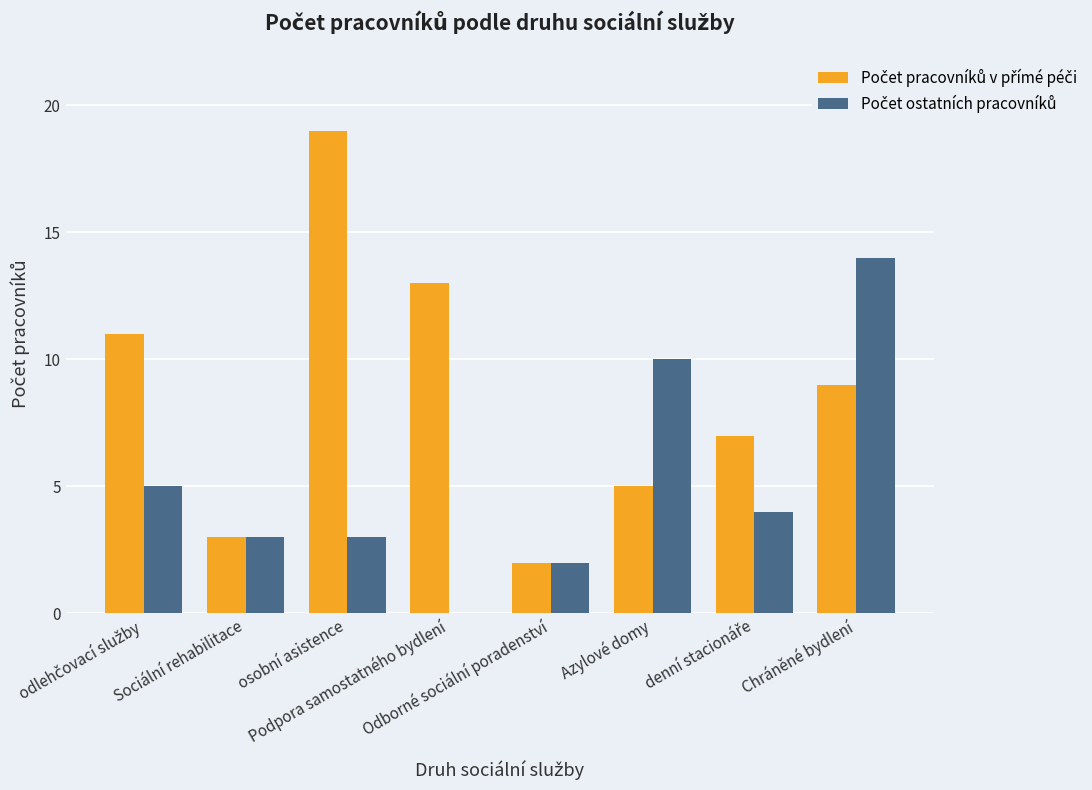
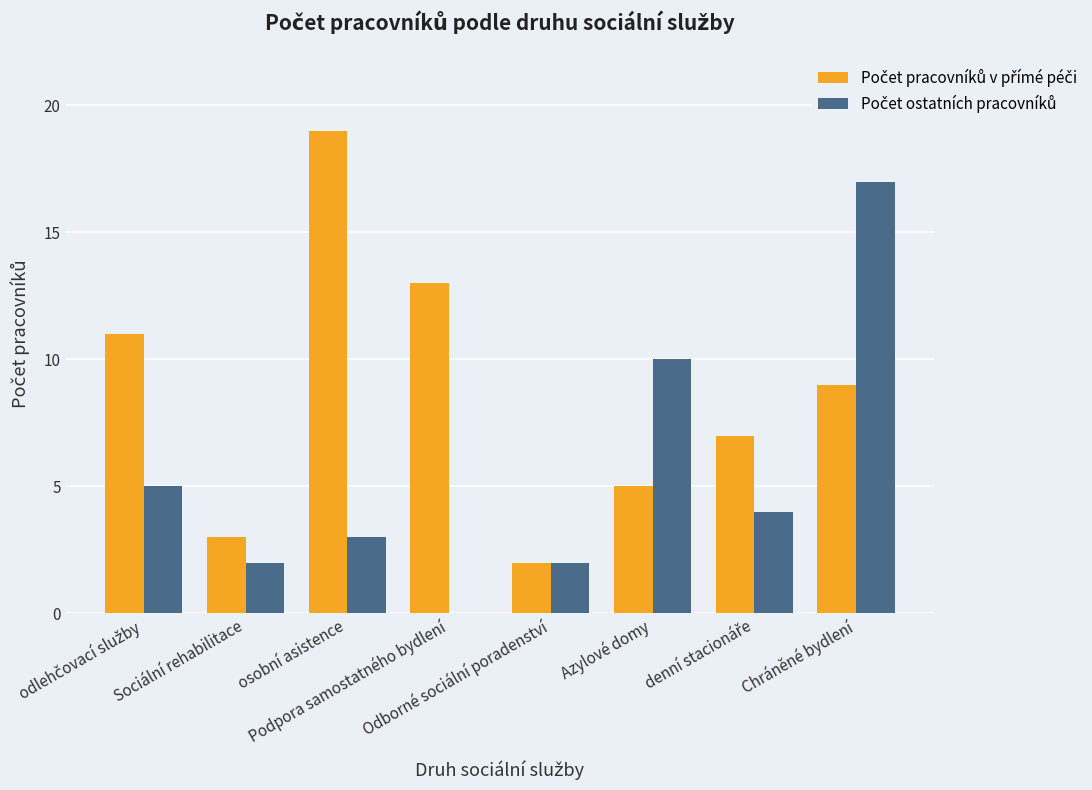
  {
    "Počet pracovníků v přímé péči": {
      "odlehčovací služby": 11,
      "Sociální rehabilitace": 3,
      "osobní asistence": 19,
      "Podpora samostatného bydlení": 13,
      "Odborné sociální poradenství": 2,
      "Azylové domy": 5,
      "denní stacionáře": 7,
      "Chráněné bydlení": 9
    },
    "Počet ostatních pracovníků": {
      "odlehčovací služby": 5,
-     "Sociální rehabilitace": 3,
+     "Sociální rehabilitace": 2,
      "osobní asistence": 3,
      "Podpora samostatného bydlení": 0,
      "Odborné sociální poradenství": 2,
      "Azylové domy": 10,
      "denní stacionáře": 4,
-     "Chráněné bydlení": 14
+     "Chráněné bydlení": 17
    }
  }
